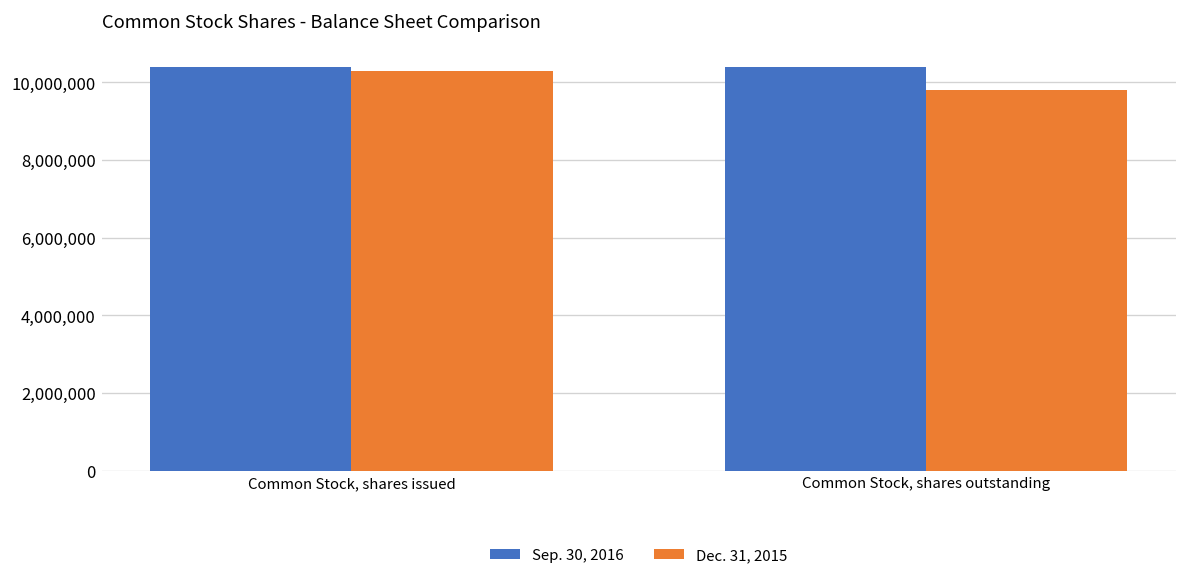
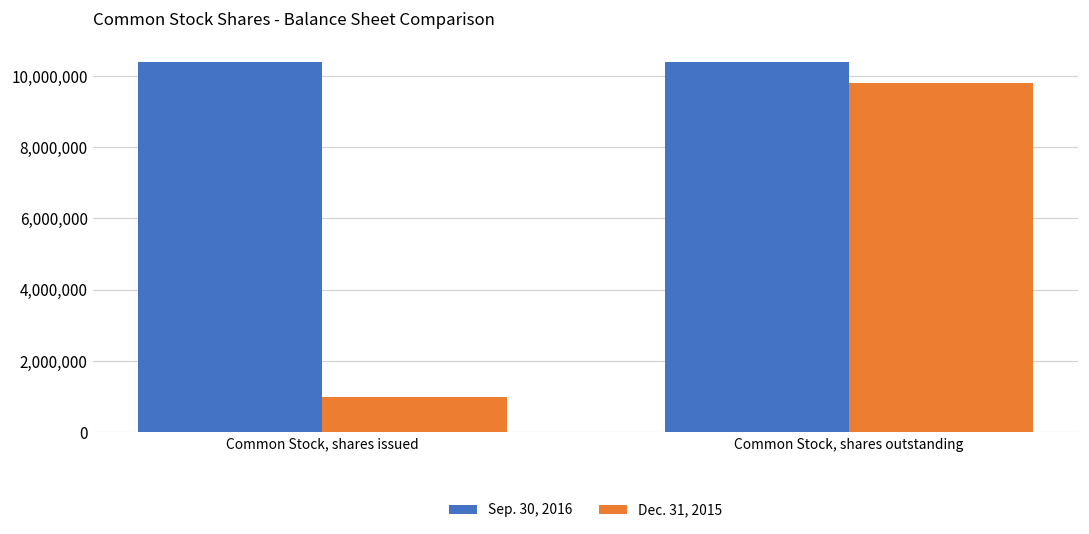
  {
    "Sep. 30, 2016": {
      "Common Stock, shares issued": "10,400,000",
      "Common Stock, shares outstanding": "10,400,000"
    },
    "Dec. 31, 2015": {
-     "Common Stock, shares issued": "10,300,000",
+     "Common Stock, shares issued": "1,000,000",
      "Common Stock, shares outstanding": "9,800,000"
    }
  }
